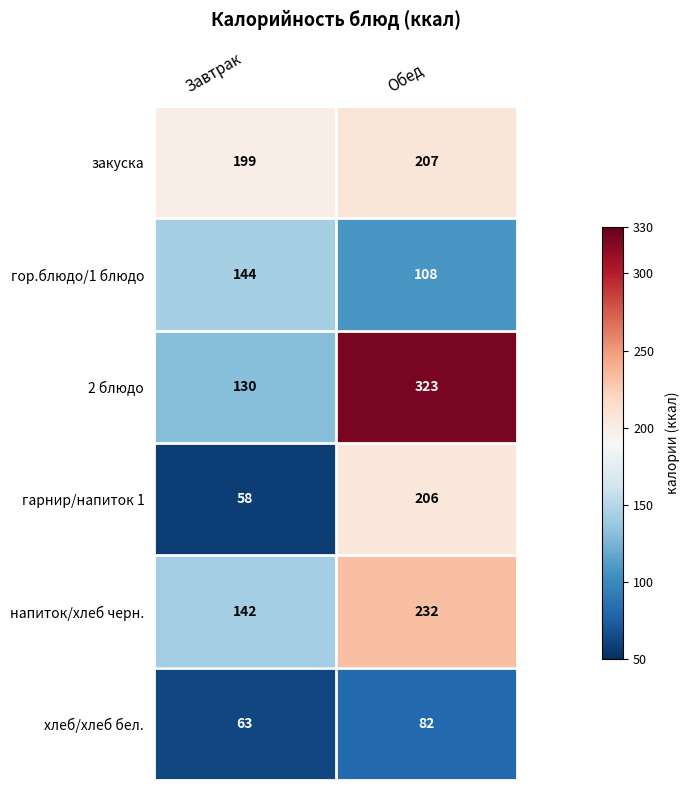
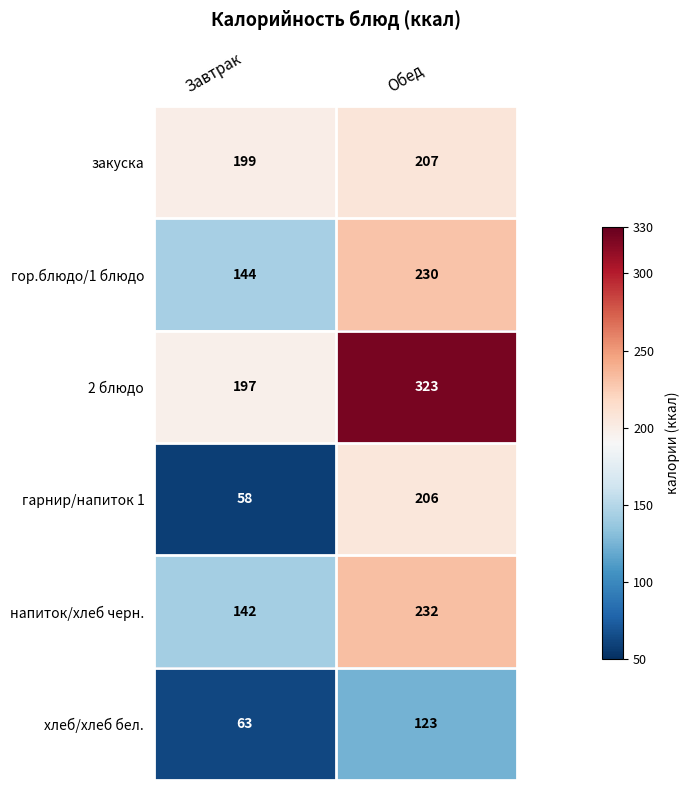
  {
    "закуска": {
      "Завтрак": 199,
      "Обед": 207
    },
    "гор.блюдо/1 блюдо": {
      "Завтрак": 144,
-     "Обед": 108
+     "Обед": 230
    },
    "2 блюдо": {
-     "Завтрак": 130,
+     "Завтрак": 197,
      "Обед": 323
    },
    "гарнир/напиток 1": {
      "Завтрак": 58,
      "Обед": 206
    },
    "напиток/хлеб черн.": {
      "Завтрак": 142,
      "Обед": 232
    },
    "хлеб/хлеб бел.": {
      "Завтрак": 63,
-     "Обед": 82
+     "Обед": 123
    }
  }
